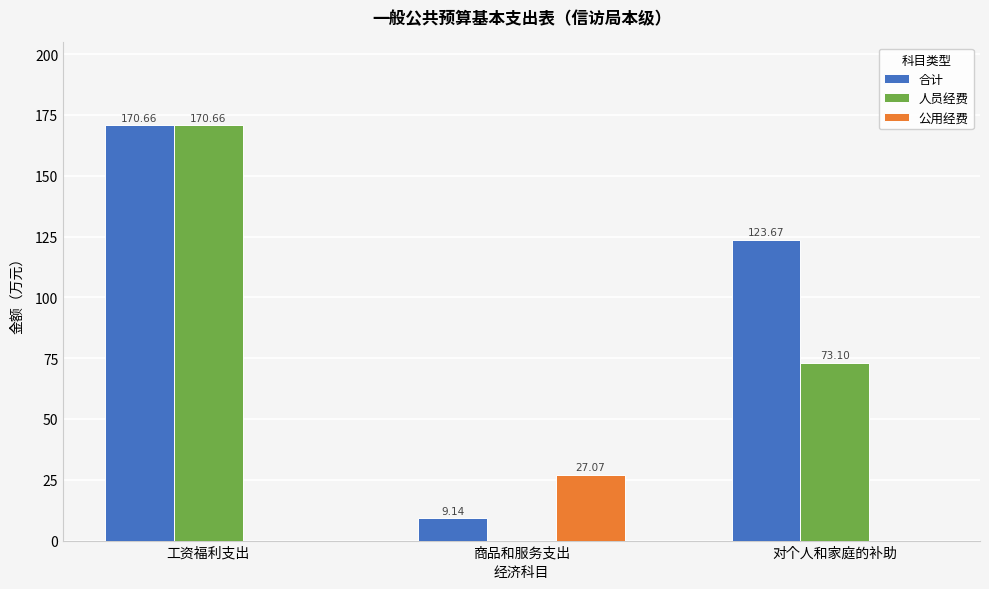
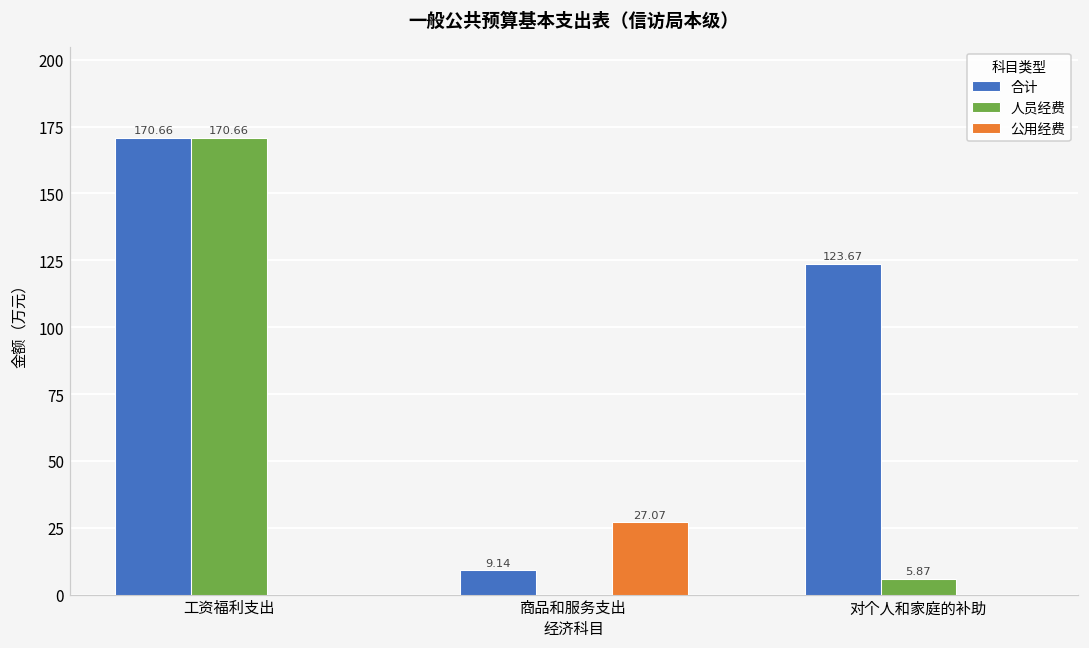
  {
    "合计": {
      "工资福利支出": 170.66,
      "商品和服务支出": 9.14,
      "对个人和家庭的补助": 123.67
    },
    "人员经费": {
      "工资福利支出": 170.66,
-     "对个人和家庭的补助": 73.10
+     "对个人和家庭的补助": 5.87
    },
    "公用经费": {
      "商品和服务支出": 27.07
    }
  }
